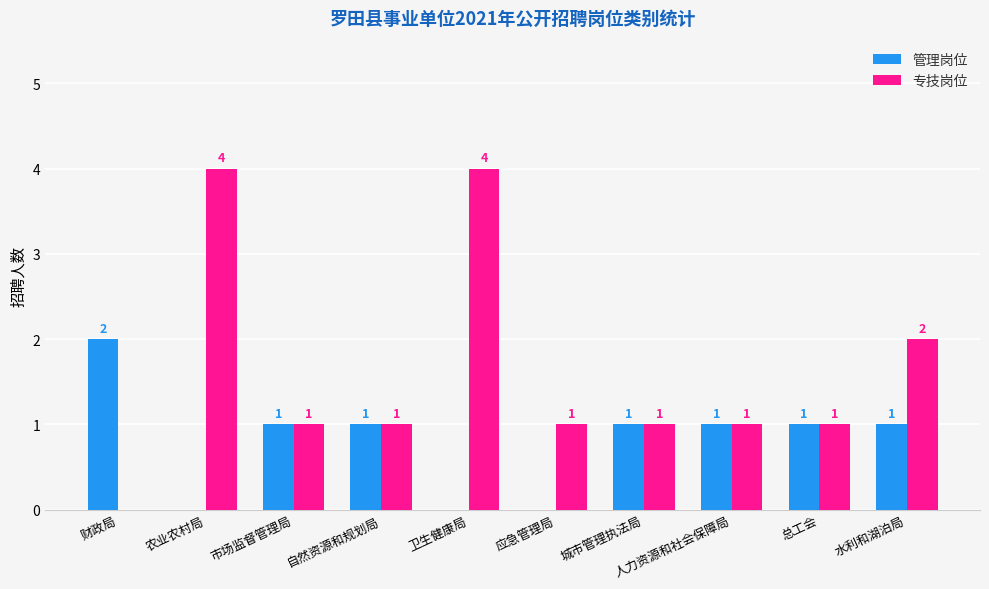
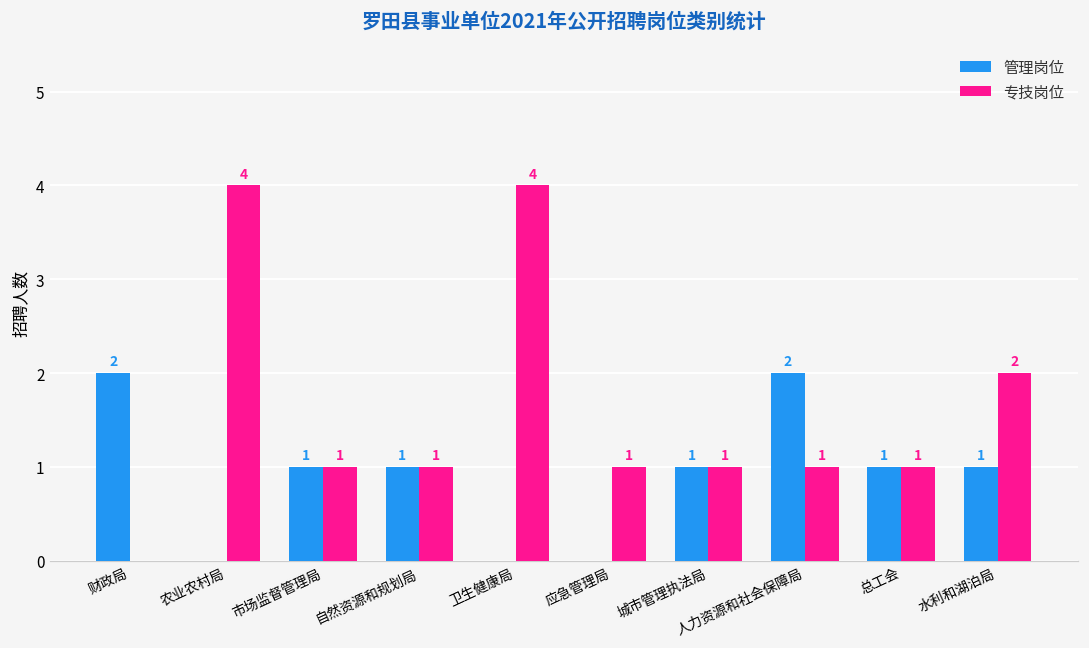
  {
    "管理岗位": {
      "财政局": 2,
      "市场监督管理局": 1,
      "自然资源和规划局": 1,
      "城市管理执法局": 1,
-     "人力资源和社会保障局": 1,
+     "人力资源和社会保障局": 2,
      "总工会": 1,
      "水利和湖泊局": 1
    },
    "专技岗位": {
      "农业农村局": 4,
      "市场监督管理局": 1,
      "自然资源和规划局": 1,
      "卫生健康局": 4,
      "应急管理局": 1,
      "城市管理执法局": 1,
      "人力资源和社会保障局": 1,
      "总工会": 1,
      "水利和湖泊局": 2
    }
  }
